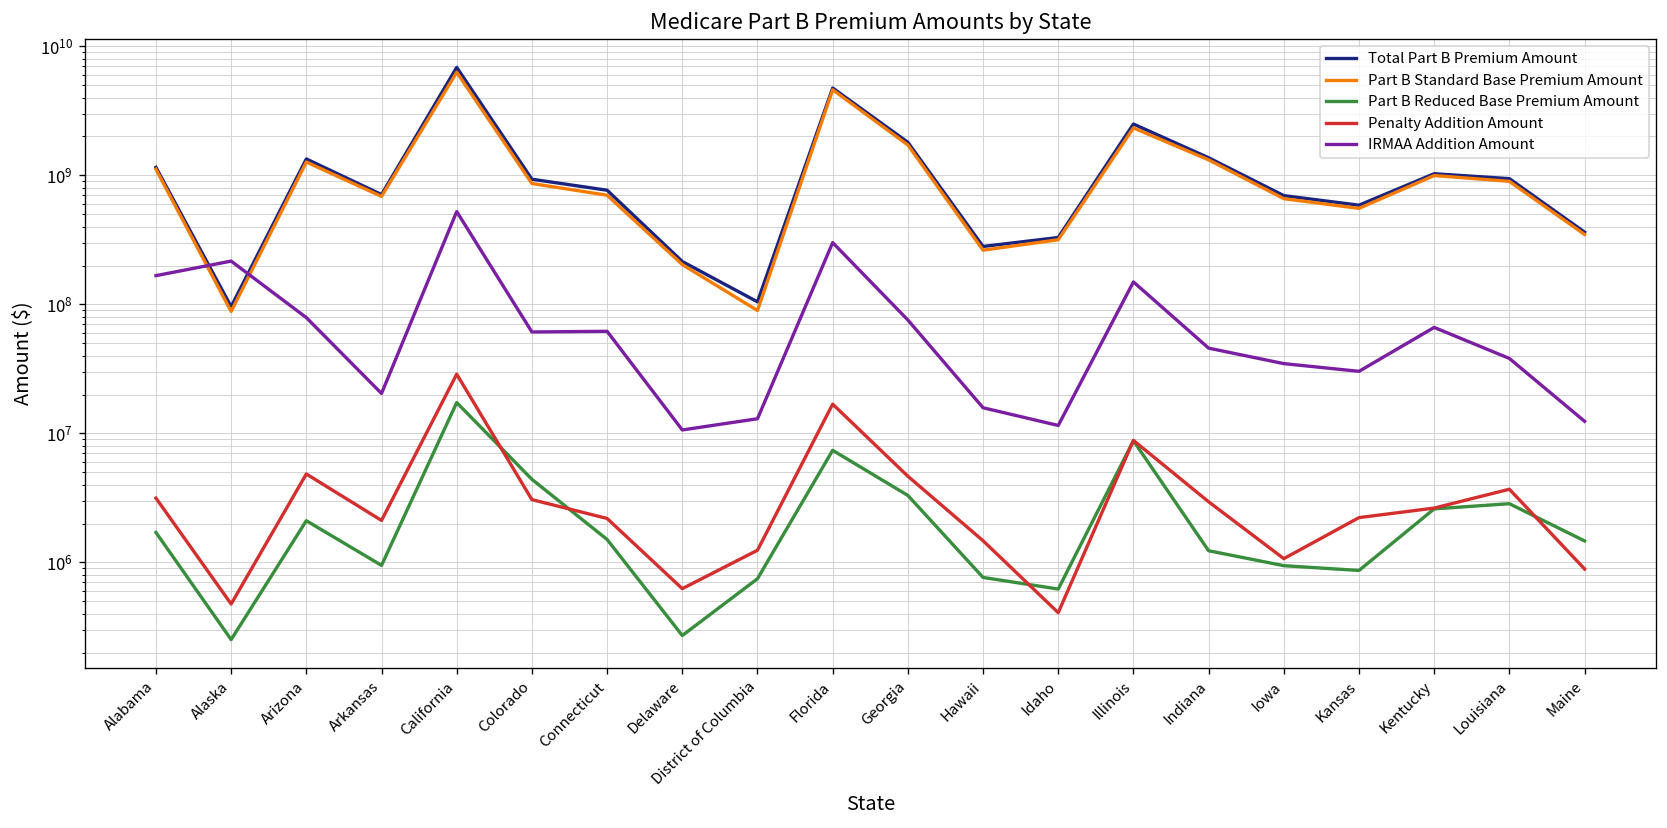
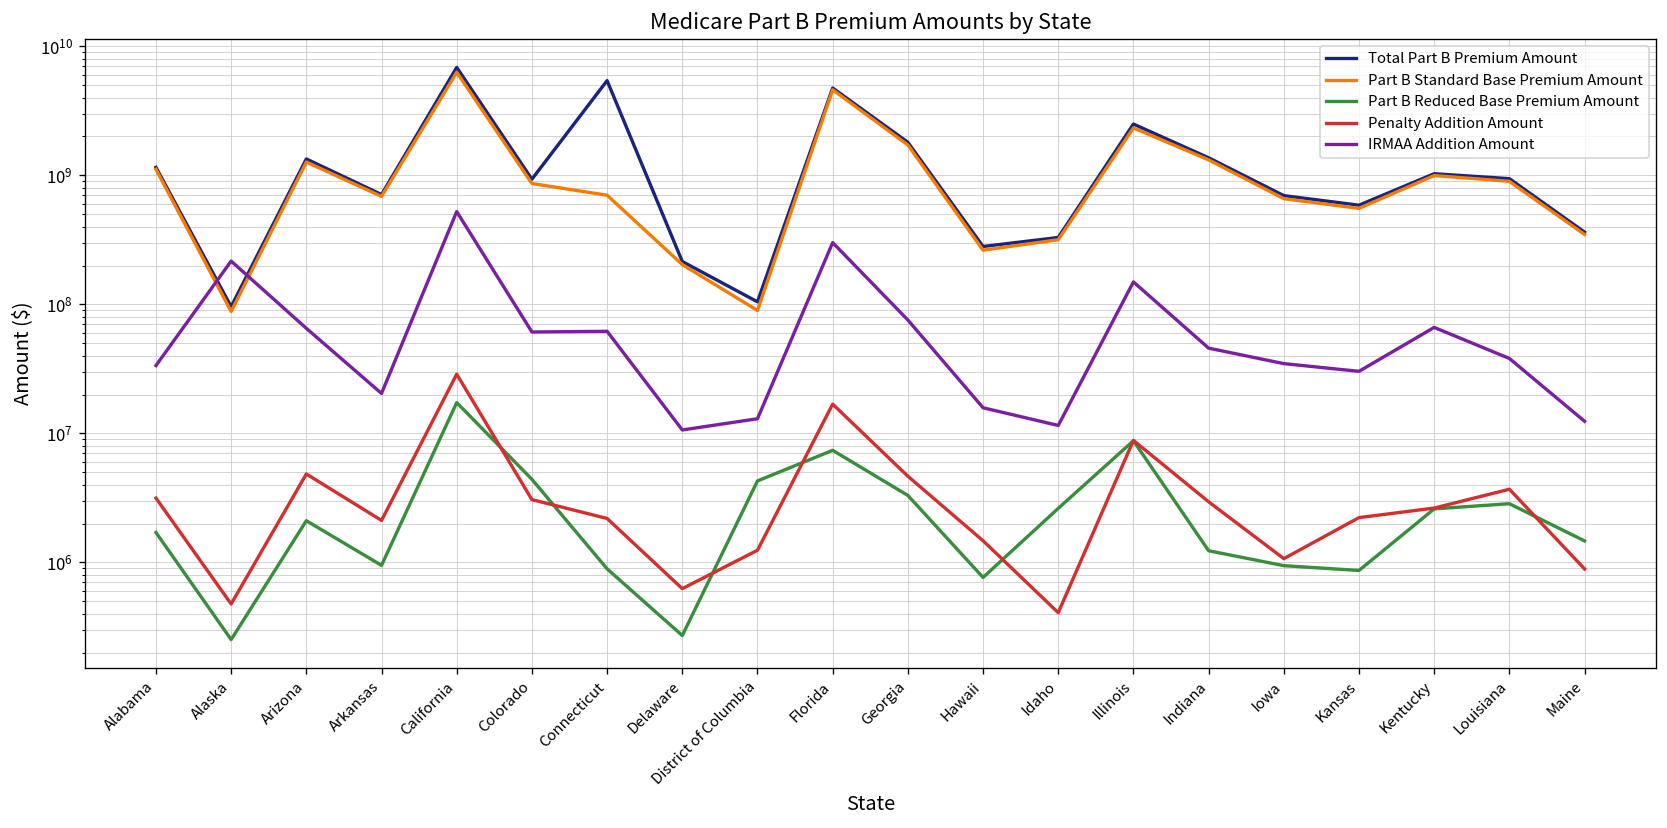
  {
    "Total Part B Premium Amount": {
      "Alaska": 100000000,
      "California": 7000000000,
      "Colorado": 900000000,
-     "Connecticut": 800000000,
+     "Connecticut": 5000000000,
      "Delaware": 210000000,
      "District of Columbia": 100000000,
      "Hawaii": 280000000,
      "Illinois": 2500000000,
      "Iowa": 700000000,
      "Kansas": 600000000
    },
    "Part B Standard Base Premium Amount": {
      "Alaska": 90000000,
      "California": 6000000000,
      "Colorado": 900000000,
      "Connecticut": 700000000,
      "Delaware": 200000000,
      "District of Columbia": 90000000,
      "Hawaii": 260000000,
      "Illinois": 2300000000,
      "Iowa": 700000000,
      "Kansas": 600000000
    },
    "Part B Reduced Base Premium Amount": {
      "Alabama": 1700000,
      "Alaska": 250000,
      "Arizona": 2100000,
      "Arkansas": 900000,
      "California": 17000000,
      "Colorado": 4400000,
-     "Connecticut": 1500000,
+     "Connecticut": 900000,
      "Delaware": 270000,
-     "District of Columbia": 700000,
+     "District of Columbia": 4300000,
      "Florida": 7000000,
      "Georgia": 3300000,
      "Hawaii": 800000,
-     "Idaho": 600000,
+     "Idaho": 2600000,
      "Indiana": 1200000,
      "Iowa": 900000,
      "Kansas": 900000,
      "Louisiana": 2900000,
      "Maine": 1500000
    },
    "Penalty Addition Amount": {
      "Alabama": 3200000,
      "Alaska": 500000,
      "Arizona": 5000000,
      "Arkansas": 2100000,
      "California": 29000000,
      "Colorado": 3100000,
      "Connecticut": 2200000,
      "Delaware": 600000,
      "District of Columbia": 1200000,
      "Florida": 17000000,
      "Georgia": 4700000,
      "Hawaii": 1500000,
      "Idaho": 410000,
      "Indiana": 3000000,
      "Iowa": 1100000,
      "Kansas": 2200000,
      "Louisiana": 3700000,
      "Maine": 900000
    },
    "IRMAA Addition Amount": {
-     "Alabama": 170000000,
+     "Alabama": 34000000,
      "Alaska": 220000000,
-     "Arizona": 80000000,
+     "Arizona": 70000000,
      "Arkansas": 20000000,
      "California": 500000000,
      "Colorado": 60000000,
      "Connecticut": 60000000,
      "Delaware": 11000000,
      "District of Columbia": 13000000,
      "Florida": 300000000,
      "Georgia": 80000000,
      "Hawaii": 16000000,
      "Idaho": 12000000,
      "Illinois": 150000000,
      "Indiana": 46000000,
      "Iowa": 35000000,
      "Kansas": 30000000,
      "Kentucky": 70000000,
      "Louisiana": 38000000,
      "Maine": 12000000
    }
  }
